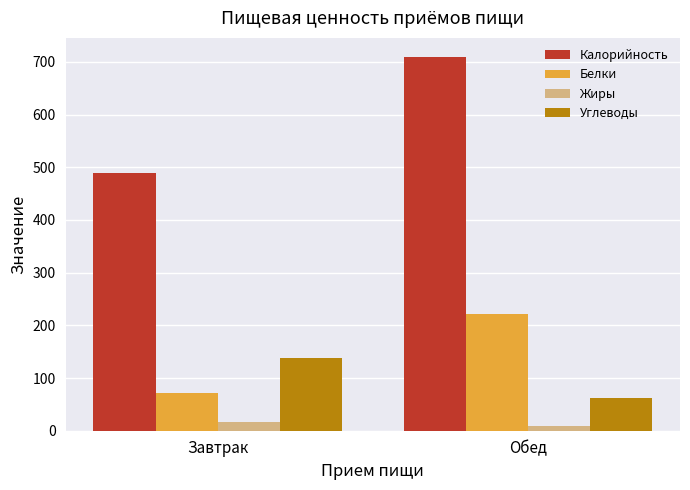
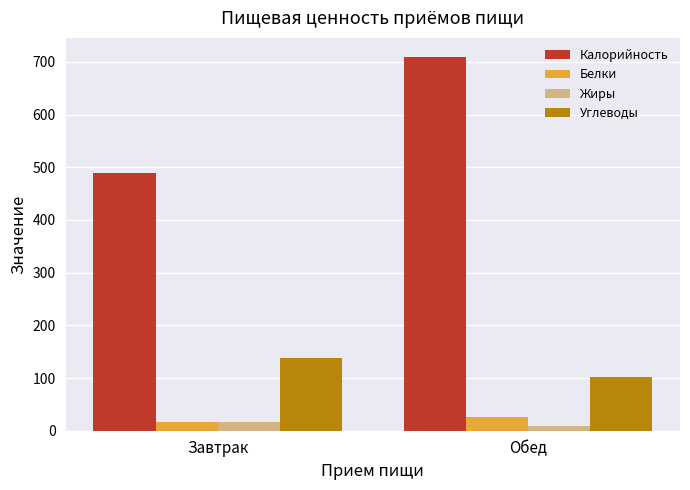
  {
    "Калорийность": {
      "Завтрак": 490,
      "Обед": 710
    },
    "Белки": {
-     "Завтрак": 70,
-     "Обед": 220
+     "Завтрак": 20,
+     "Обед": 30
    },
    "Жиры": {
      "Завтрак": 20,
      "Обед": 10
    },
    "Углеводы": {
      "Завтрак": 140,
-     "Обед": 60
+     "Обед": 100
    }
  }
